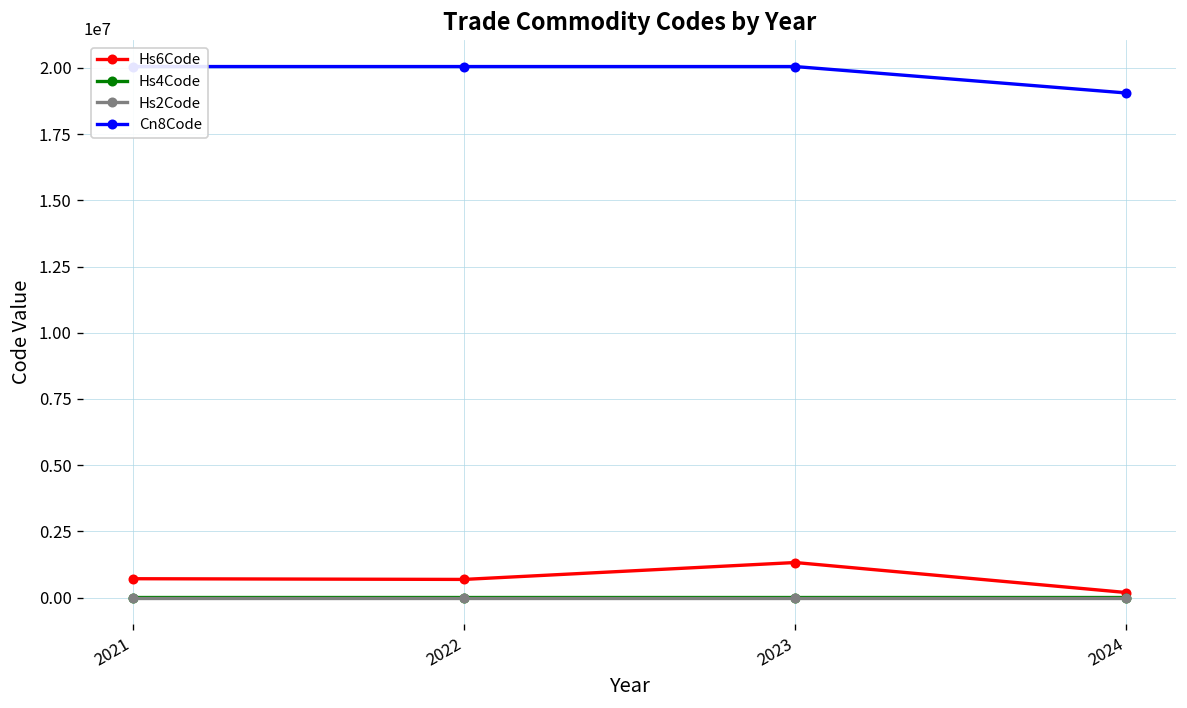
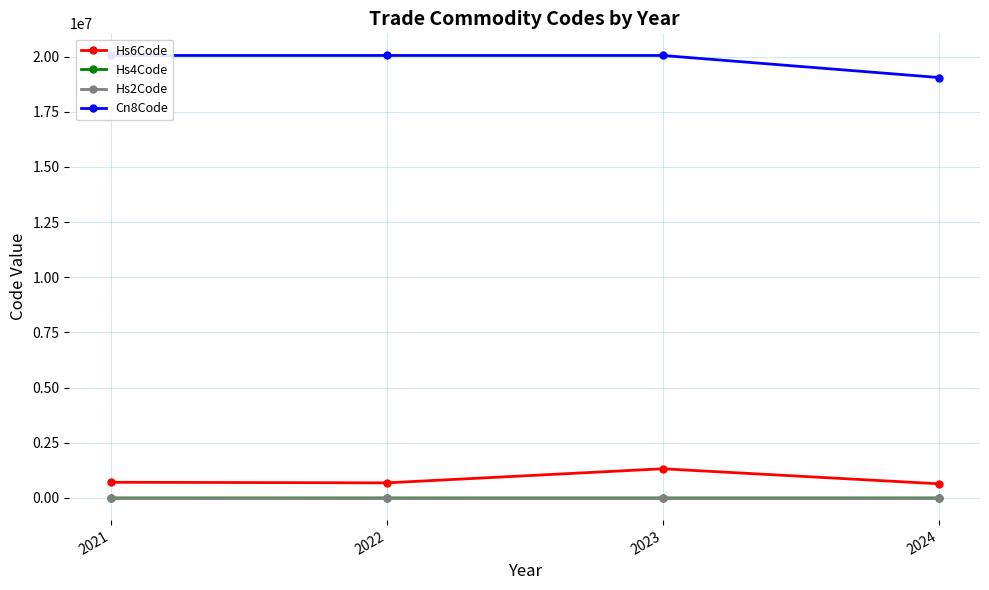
  {
    "Hs6Code": {
      "2021": 700000,
      "2022": 700000,
      "2023": 1300000,
-     "2024": 200000
+     "2024": 600000
    },
    "Hs2Code": {
      "2021": 0,
      "2022": 0,
      "2023": 0,
      "2024": 0
    },
    "Cn8Code": {
      "2022": 20100000,
      "2023": 20100000,
      "2024": 19100000
    }
  }
